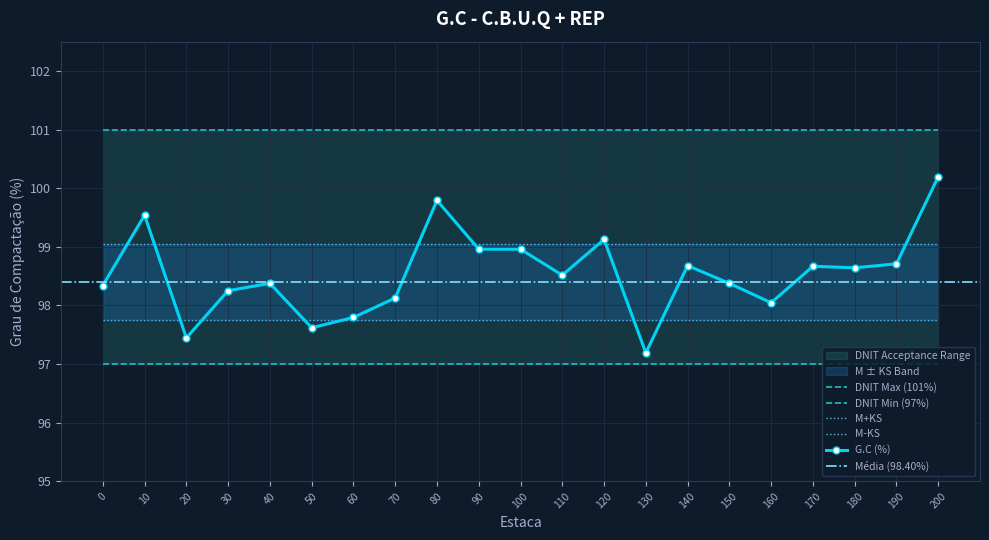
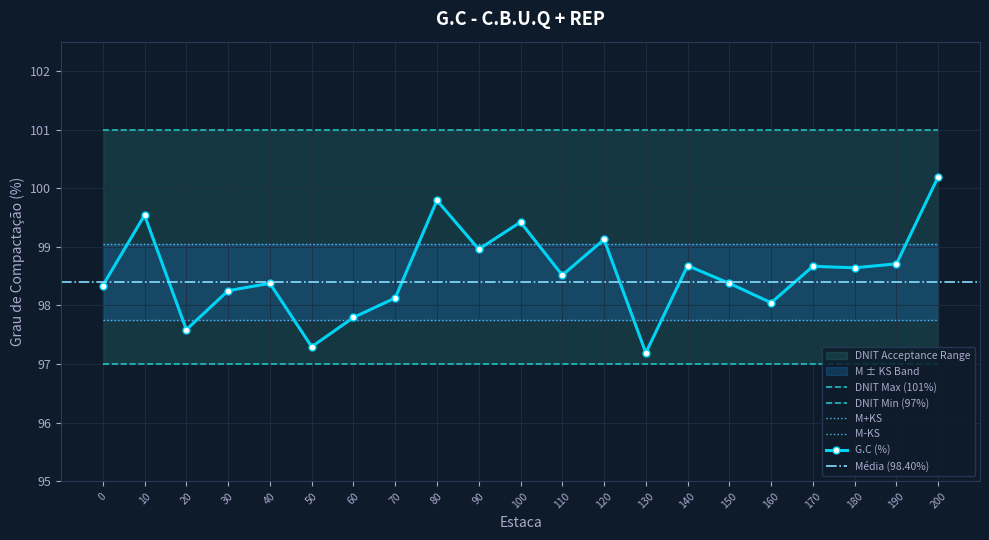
  {
    "DNIT Min (97%)": {
      "0": 97.0,
      "10": 97.0,
      "20": 97.0,
      "30": 97.0,
      "40": 97.0,
      "50": 97.0,
      "60": 97.0,
      "70": 97.0,
      "80": 97.0,
      "90": 97.0,
      "100": 97.0,
      "110": 97.0,
      "120": 97.0,
      "130": 97.0,
      "140": 97.0,
      "150": 97.0,
      "160": 97.0,
      "170": 97.0
    },
    "M-KS": {
      "0": 97.8,
      "10": 97.8,
      "20": 97.8,
      "30": 97.8,
      "40": 97.8,
      "50": 97.8,
      "60": 97.8,
      "70": 97.8,
      "80": 97.8,
      "90": 97.8,
      "100": 97.8,
      "110": 97.8,
      "120": 97.8,
      "130": 97.8,
      "140": 97.8,
      "150": 97.8,
      "160": 97.8,
      "170": 97.8,
      "180": 97.8,
      "190": 97.8,
      "200": 97.8
    },
    "G.C (%)": {
      "0": 98.3,
      "10": 99.5,
-     "20": 97.4,
+     "20": 97.6,
      "30": 98.3,
      "40": 98.4,
-     "50": 97.6,
+     "50": 97.3,
      "60": 97.8,
      "70": 98.1,
      "80": 99.8,
      "90": 99.0,
-     "100": 99.0,
+     "100": 99.4,
      "110": 98.5,
      "120": 99.1,
      "130": 97.2,
      "140": 98.7,
      "150": 98.4,
      "160": 98.0,
      "170": 98.7,
      "180": 98.6,
      "190": 98.7,
      "200": 100.2
    }
  }
